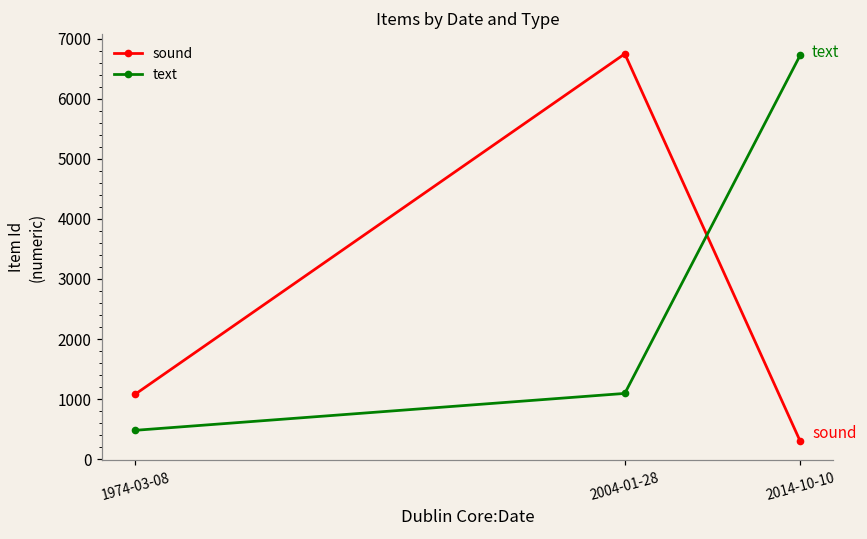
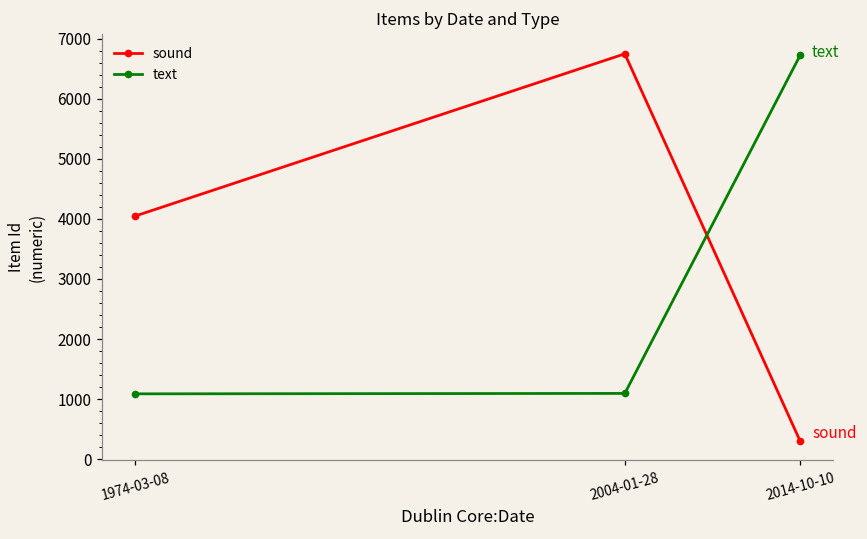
  {
    "sound": {
-     "1974-03-08": 1100,
+     "1974-03-08": 4000,
      "2004-01-28": 6700,
      "2014-10-10": 300
    },
    "text": {
-     "1974-03-08": 500,
+     "1974-03-08": 1100,
      "2004-01-28": 1100,
      "2014-10-10": 6700
    }
  }
